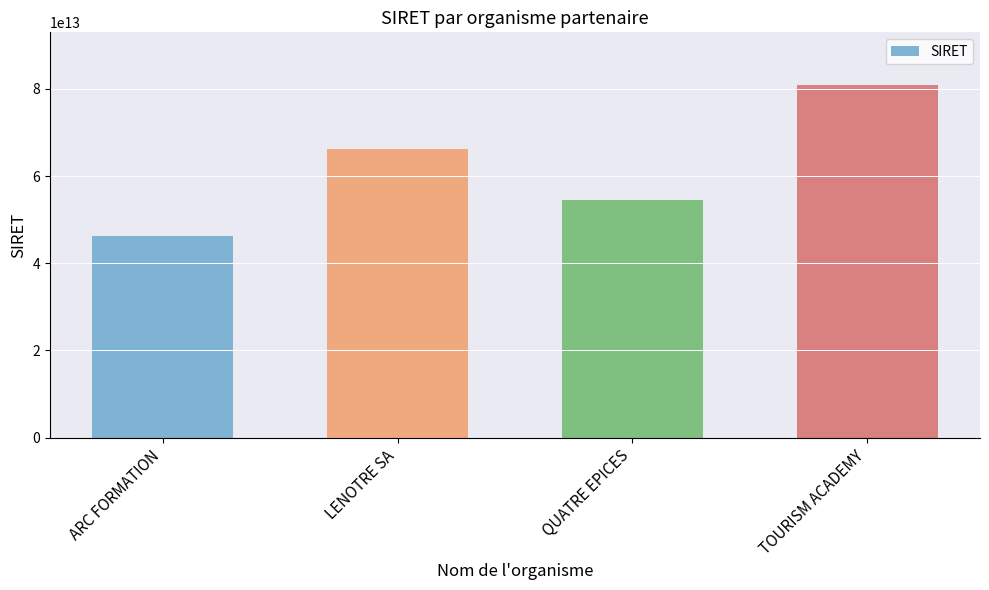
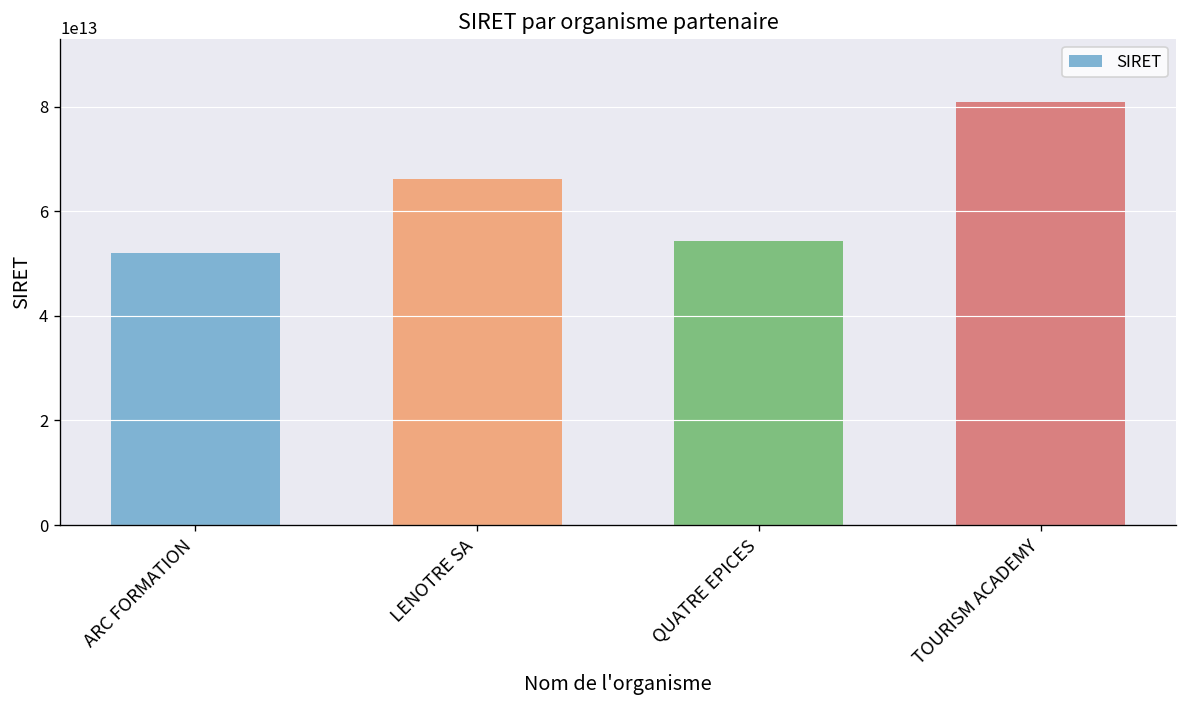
  {
-   "ARC FORMATION": 46000000000000,
+   "ARC FORMATION": 52000000000000,
    "LENOTRE SA": 66000000000000,
    "QUATRE EPICES": 54000000000000,
    "TOURISM ACADEMY": 81000000000000
  }
